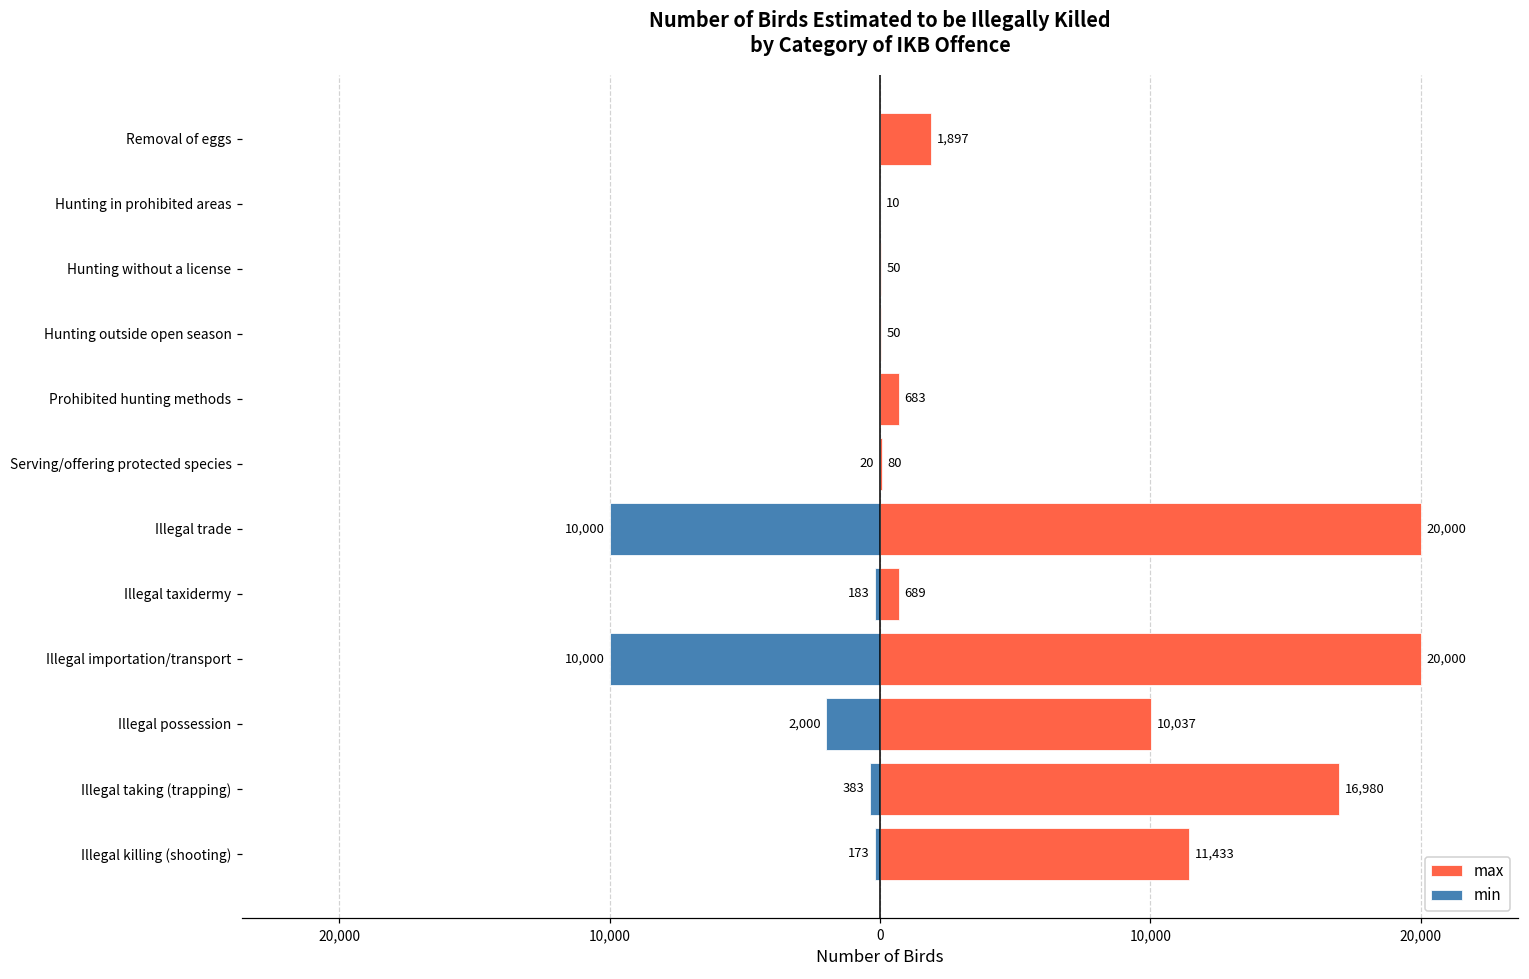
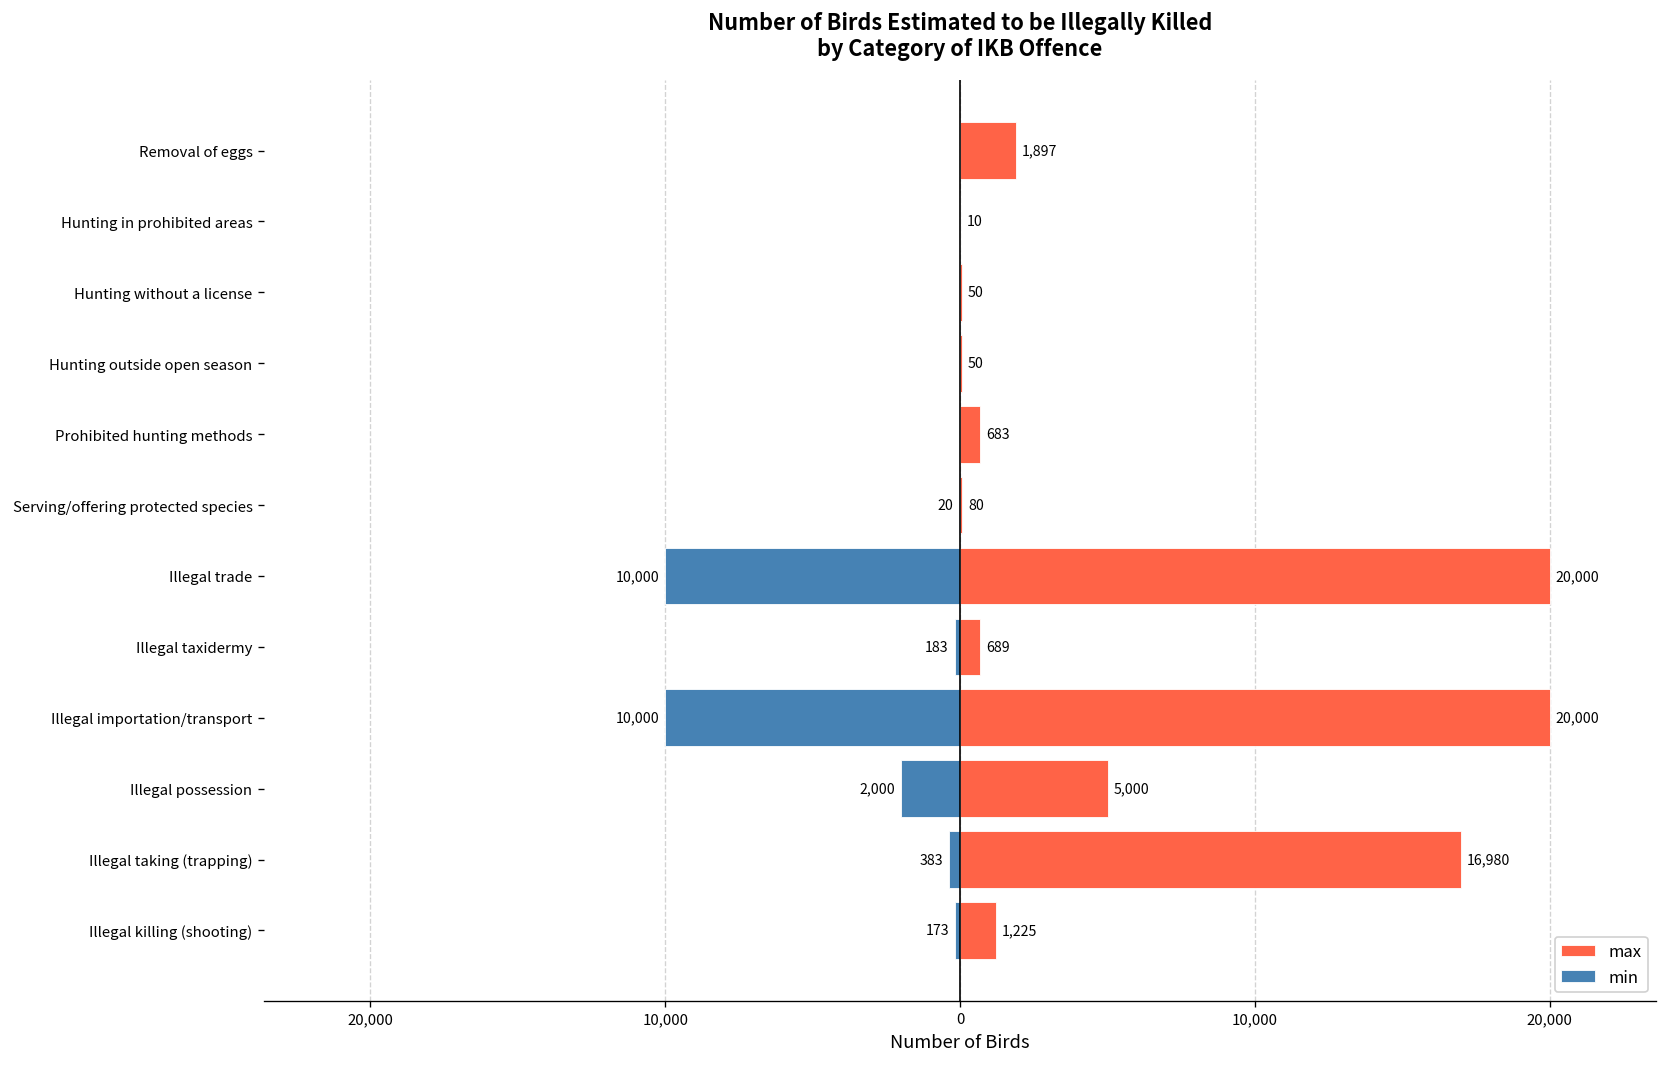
  {
    "max": {
      "Removal of eggs": "1,897",
      "Hunting in prohibited areas": "10",
      "Hunting without a license": "50",
      "Hunting outside open season": "50",
      "Prohibited hunting methods": "683",
      "Serving/offering protected species": "80",
      "Illegal trade": "20,000",
      "Illegal taxidermy": "689",
      "Illegal importation/transport": "20,000",
-     "Illegal possession": "10,037",
+     "Illegal possession": "5,000",
      "Illegal taking (trapping)": "16,980",
-     "Illegal killing (shooting)": "11,433"
+     "Illegal killing (shooting)": "1,225"
    }
  }
